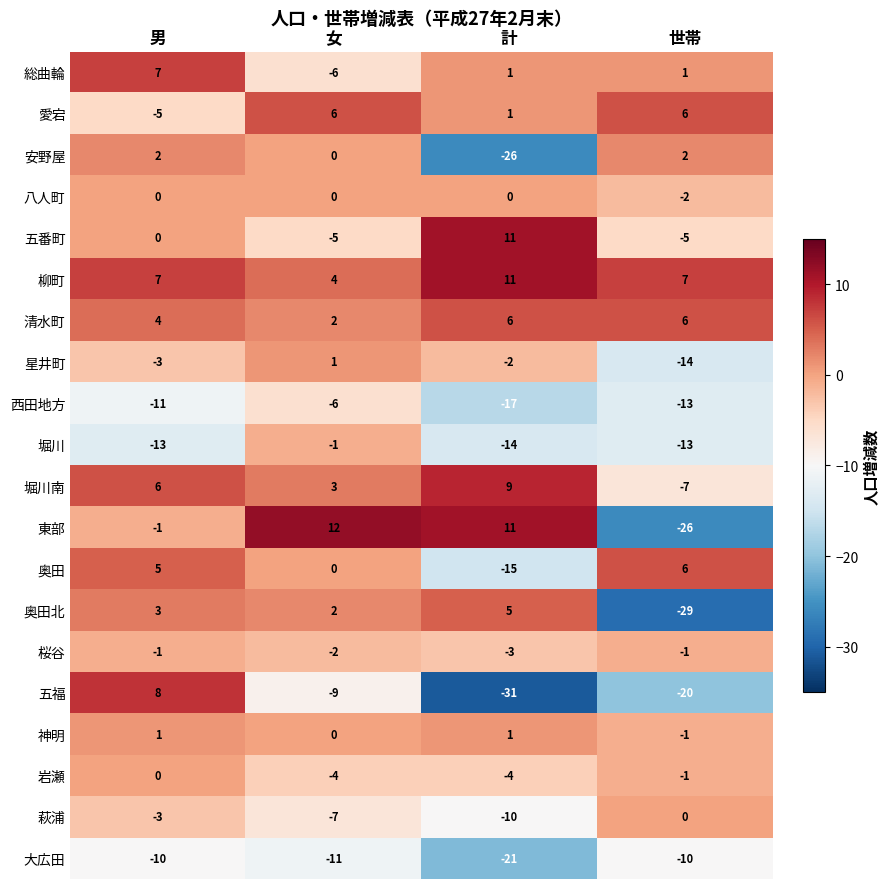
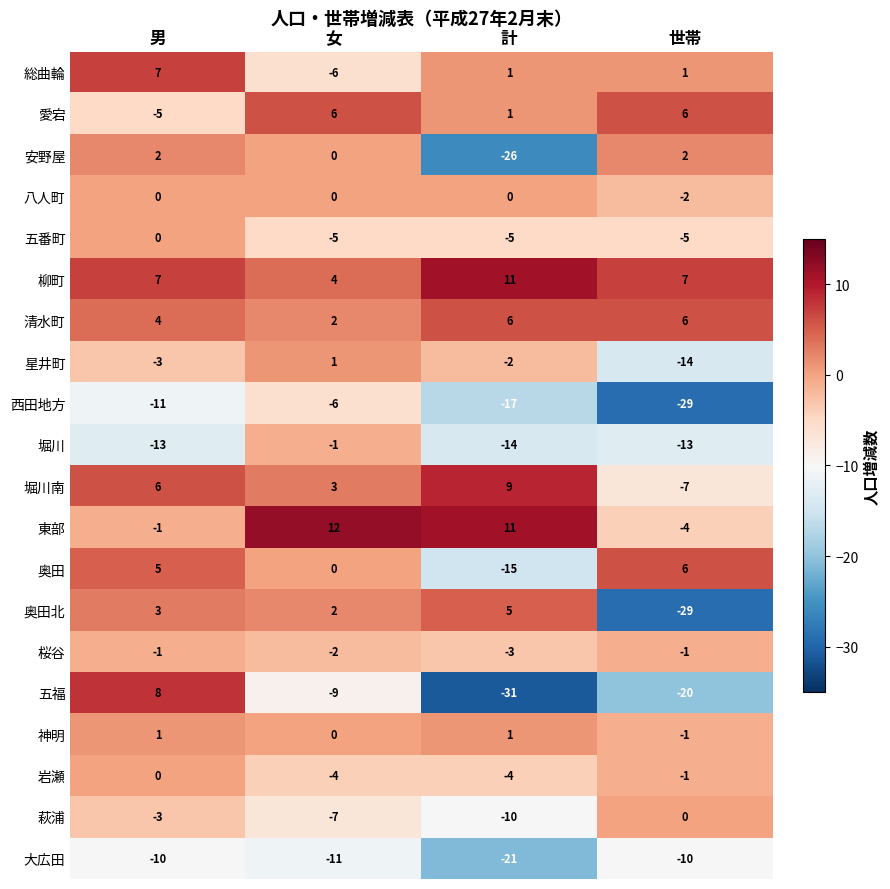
  {
    "総曲輪": {
      "男": 7,
      "女": -6,
      "計": 1,
      "世帯": 1
    },
    "愛宕": {
      "男": -5,
      "女": 6,
      "計": 1,
      "世帯": 6
    },
    "安野屋": {
      "男": 2,
      "女": 0,
      "計": -26,
      "世帯": 2
    },
    "八人町": {
      "男": 0,
      "女": 0,
      "計": 0,
      "世帯": -2
    },
    "五番町": {
      "男": 0,
      "女": -5,
-     "計": 11,
+     "計": -5,
      "世帯": -5
    },
    "柳町": {
      "男": 7,
      "女": 4,
      "計": 11,
      "世帯": 7
    },
    "清水町": {
      "男": 4,
      "女": 2,
      "計": 6,
      "世帯": 6
    },
    "星井町": {
      "男": -3,
      "女": 1,
      "計": -2,
      "世帯": -14
    },
    "西田地方": {
      "男": -11,
      "女": -6,
      "計": -17,
-     "世帯": -13
+     "世帯": -29
    },
    "堀川": {
      "男": -13,
      "女": -1,
      "計": -14,
      "世帯": -13
    },
    "堀川南": {
      "男": 6,
      "女": 3,
      "計": 9,
      "世帯": -7
    },
    "東部": {
      "男": -1,
      "女": 12,
      "計": 11,
-     "世帯": -26
+     "世帯": -4
    },
    "奥田": {
      "男": 5,
      "女": 0,
      "計": -15,
      "世帯": 6
    },
    "奥田北": {
      "男": 3,
      "女": 2,
      "計": 5,
      "世帯": -29
    },
    "桜谷": {
      "男": -1,
      "女": -2,
      "計": -3,
      "世帯": -1
    },
    "五福": {
      "男": 8,
      "女": -9,
      "計": -31,
      "世帯": -20
    },
    "神明": {
      "男": 1,
      "女": 0,
      "計": 1,
      "世帯": -1
    },
    "岩瀬": {
      "男": 0,
      "女": -4,
      "計": -4,
      "世帯": -1
    },
    "萩浦": {
      "男": -3,
      "女": -7,
      "計": -10,
      "世帯": 0
    },
    "大広田": {
      "男": -10,
      "女": -11,
      "計": -21,
      "世帯": -10
    }
  }
